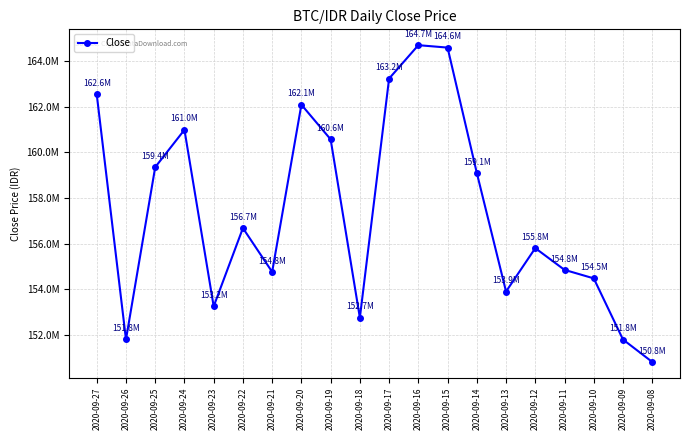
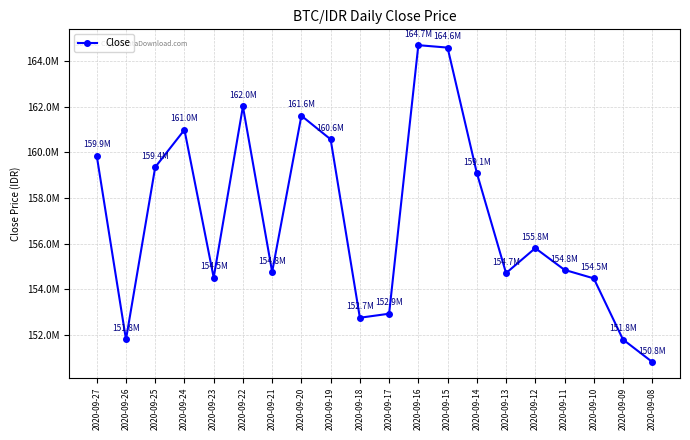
  {
-   "2020-09-27": "162.6M",
+   "2020-09-27": "159.9M",
    "2020-09-26": "151.8M",
    "2020-09-25": "159.4M",
    "2020-09-24": "161.0M",
-   "2020-09-23": "153.2M",
-   "2020-09-22": "156.7M",
+   "2020-09-23": "154.5M",
+   "2020-09-22": "162.0M",
    "2020-09-21": "154.8M",
-   "2020-09-20": "162.1M",
+   "2020-09-20": "161.6M",
    "2020-09-19": "160.6M",
    "2020-09-18": "152.7M",
-   "2020-09-17": "163.2M",
+   "2020-09-17": "152.9M",
    "2020-09-16": "164.7M",
    "2020-09-15": "164.6M",
    "2020-09-14": "159.1M",
-   "2020-09-13": "153.9M",
+   "2020-09-13": "154.7M",
    "2020-09-12": "155.8M",
    "2020-09-11": "154.8M",
    "2020-09-10": "154.5M",
    "2020-09-09": "151.8M",
    "2020-09-08": "150.8M"
  }
